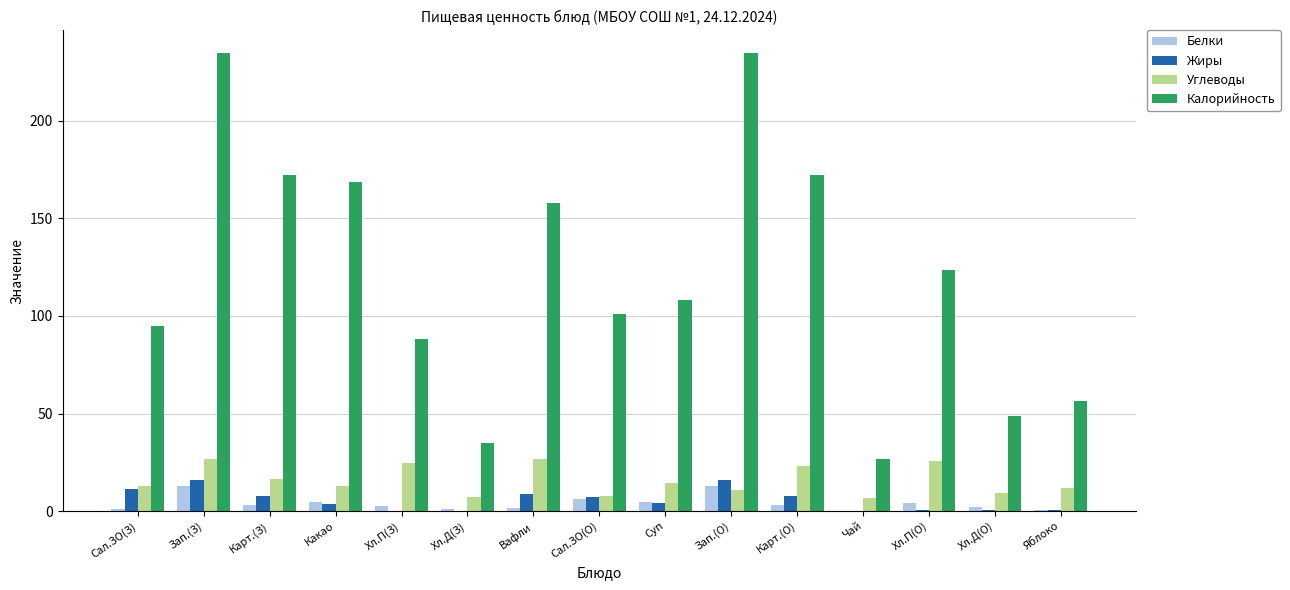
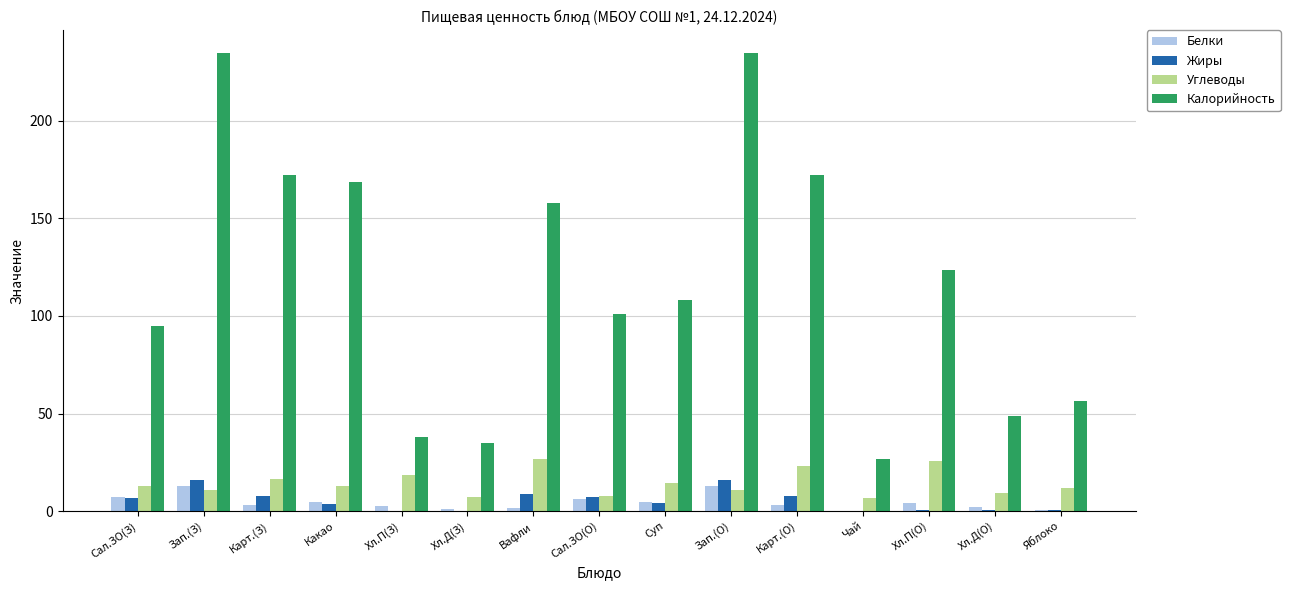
  {
    "Белки": {
-     "Сал.ЗО(З)": 1,
+     "Сал.ЗО(З)": 7,
      "Зап.(З)": 13,
      "Карт.(З)": 3,
      "Какао": 5,
      "Хл.П(З)": 3,
      "Вафли": 2,
      "Сал.ЗО(О)": 6,
      "Суп": 4,
      "Зап.(О)": 13,
      "Карт.(О)": 3,
      "Хл.П(О)": 4,
      "Хл.Д(О)": 2
    },
    "Жиры": {
-     "Сал.ЗО(З)": 11,
+     "Сал.ЗО(З)": 7,
      "Зап.(З)": 16,
      "Карт.(З)": 8,
      "Какао": 4,
      "Хл.Д(З)": 0,
      "Вафли": 9,
      "Сал.ЗО(О)": 7,
      "Суп": 4,
      "Зап.(О)": 16,
      "Карт.(О)": 8,
      "Чай": 0
    },
    "Углеводы": {
      "Сал.ЗО(З)": 13,
-     "Зап.(З)": 27,
+     "Зап.(З)": 11,
      "Карт.(З)": 16,
      "Какао": 13,
-     "Хл.П(З)": 25,
+     "Хл.П(З)": 18,
      "Хл.Д(З)": 7,
      "Вафли": 27,
      "Сал.ЗО(О)": 8,
      "Суп": 14,
      "Зап.(О)": 11,
      "Карт.(О)": 23,
      "Чай": 7,
      "Хл.П(О)": 26,
      "Хл.Д(О)": 9,
      "Яблоко": 12
    },
    "Калорийность": {
      "Сал.ЗО(З)": 95,
      "Зап.(З)": 235,
      "Карт.(З)": 172,
      "Какао": 169,
-     "Хл.П(З)": 88,
+     "Хл.П(З)": 38,
      "Хл.Д(З)": 35,
      "Вафли": 158,
      "Сал.ЗО(О)": 101,
      "Суп": 108,
      "Зап.(О)": 235,
      "Карт.(О)": 172,
      "Чай": 27,
      "Хл.П(О)": 123,
      "Хл.Д(О)": 49,
      "Яблоко": 56
    }
  }
